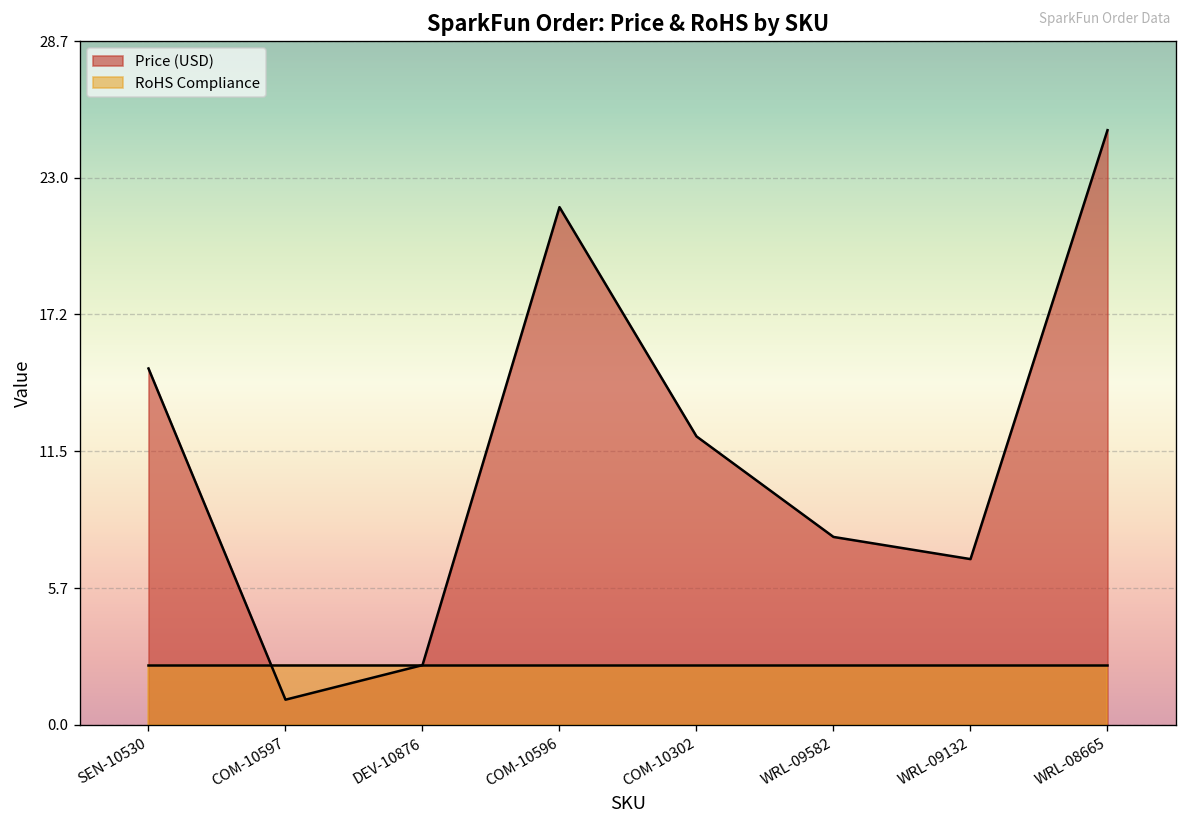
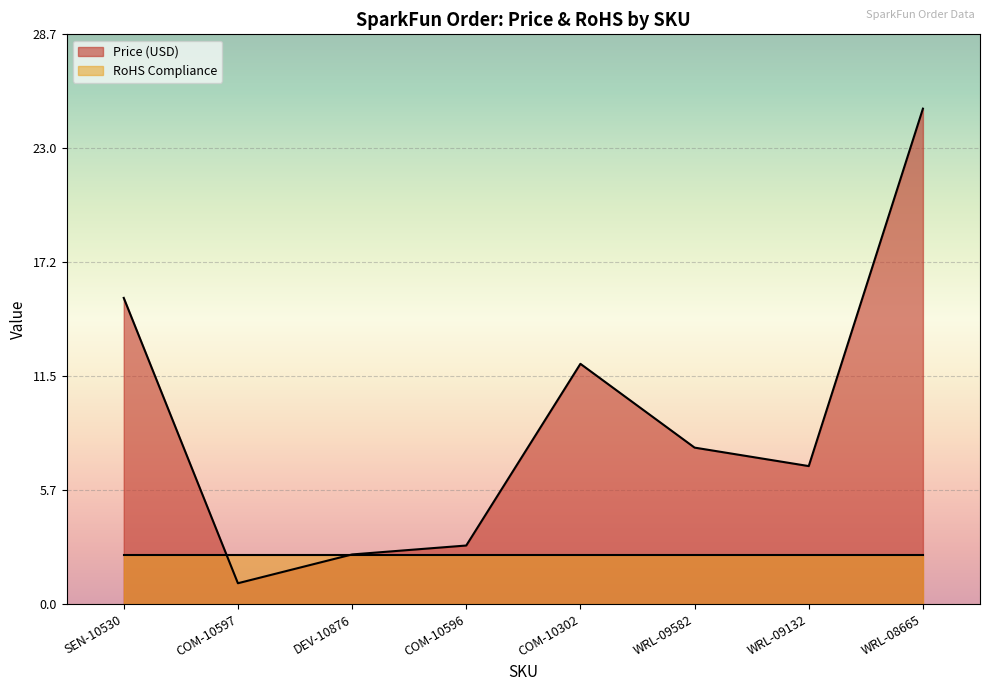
  {
    "Price (USD)": {
-     "SEN-10530": 15.0,
+     "SEN-10530": 15.4,
      "COM-10597": 1.1,
-     "COM-10596": 21.7,
+     "COM-10596": 3.0,
      "COM-10302": 12.1,
      "WRL-09582": 7.9,
      "WRL-09132": 7.0,
      "WRL-08665": 25.0
    },
    "RoHS Compliance": {
      "SEN-10530": 2.5,
      "COM-10597": 2.5,
      "COM-10596": 2.5,
      "COM-10302": 2.5,
      "WRL-09582": 2.5,
      "WRL-09132": 2.5,
      "WRL-08665": 2.5
    }
  }
